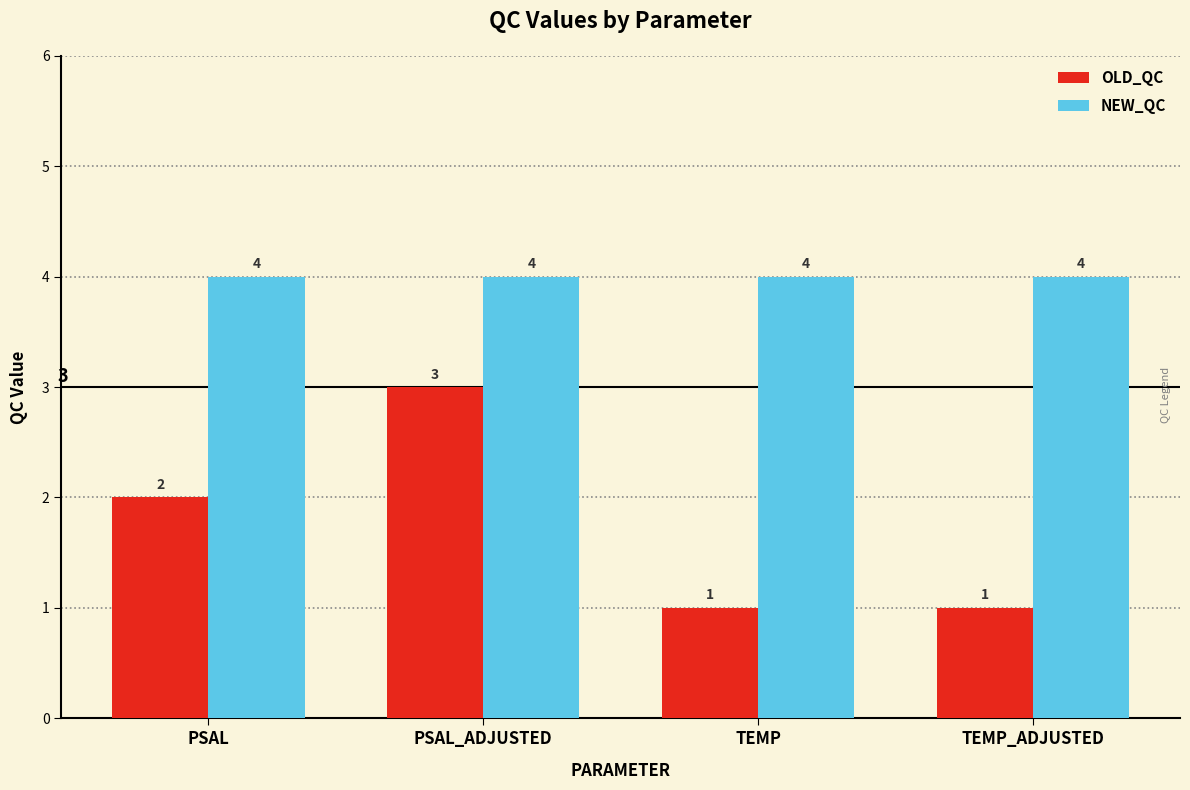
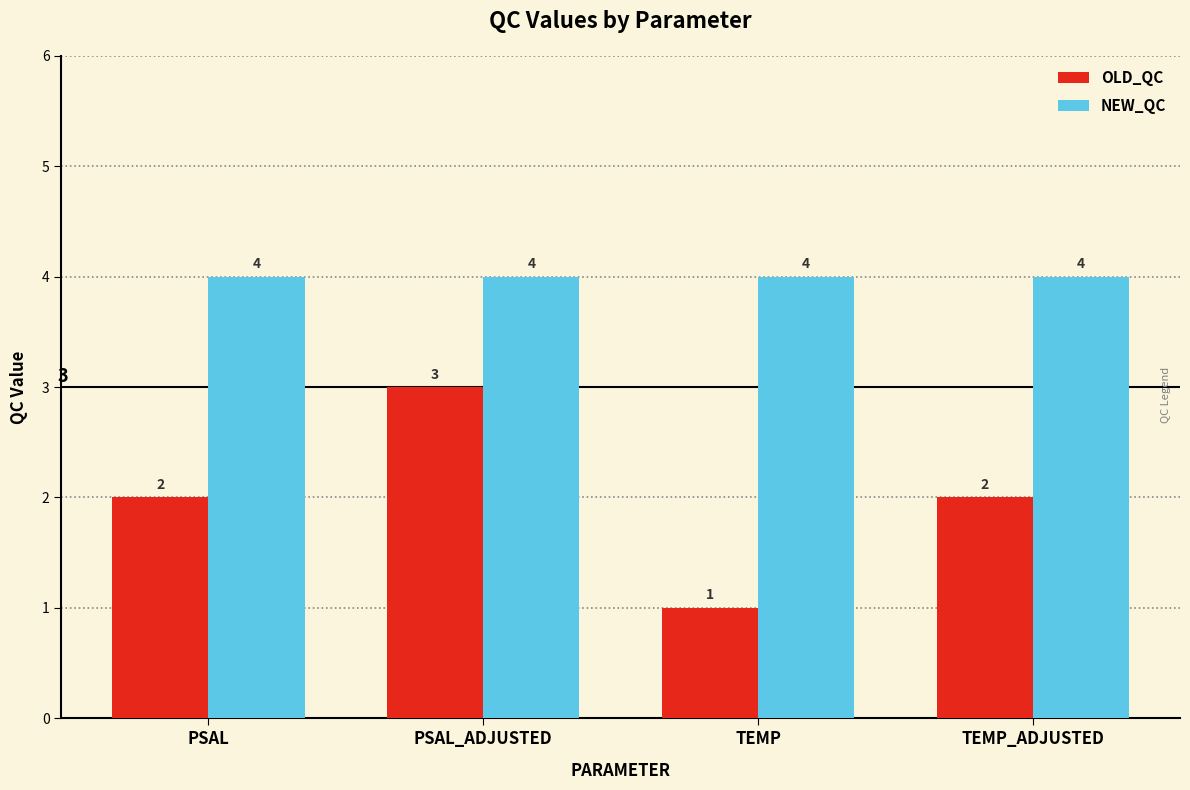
  {
    "OLD_QC": {
      "PSAL": 2,
      "PSAL_ADJUSTED": 3,
      "TEMP": 1,
-     "TEMP_ADJUSTED": 1
+     "TEMP_ADJUSTED": 2
    },
    "NEW_QC": {
      "PSAL": 4,
      "PSAL_ADJUSTED": 4,
      "TEMP": 4,
      "TEMP_ADJUSTED": 4
    }
  }
